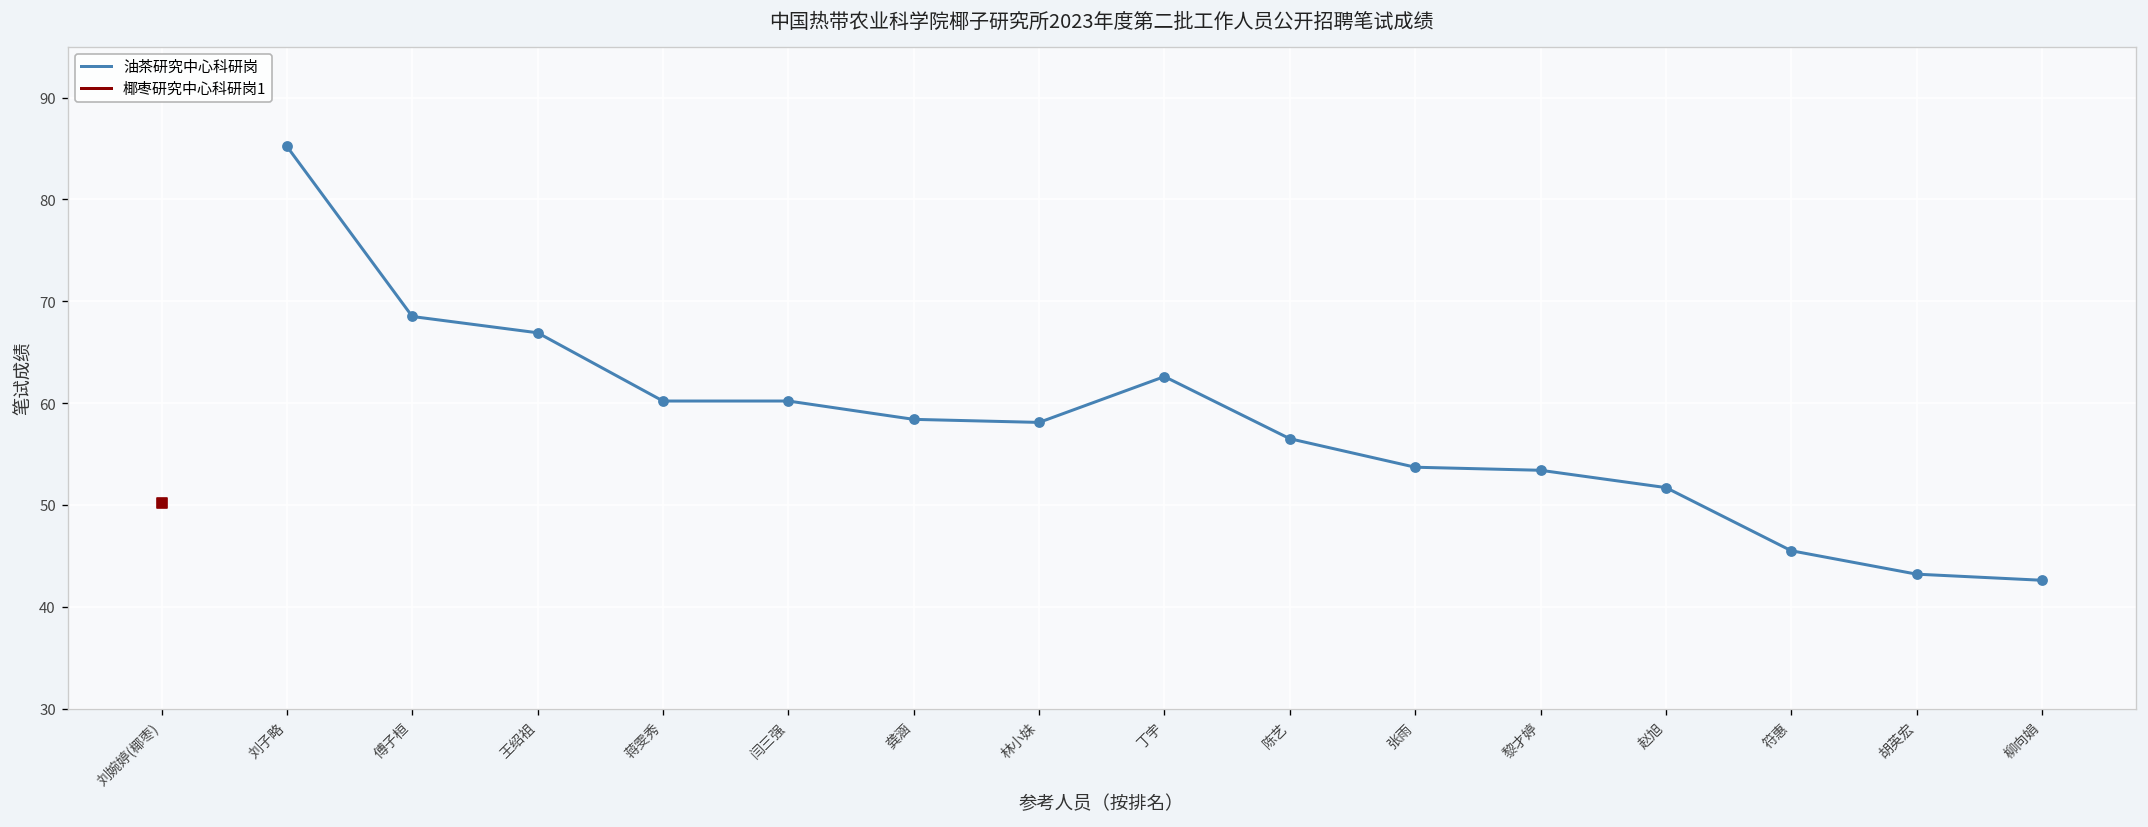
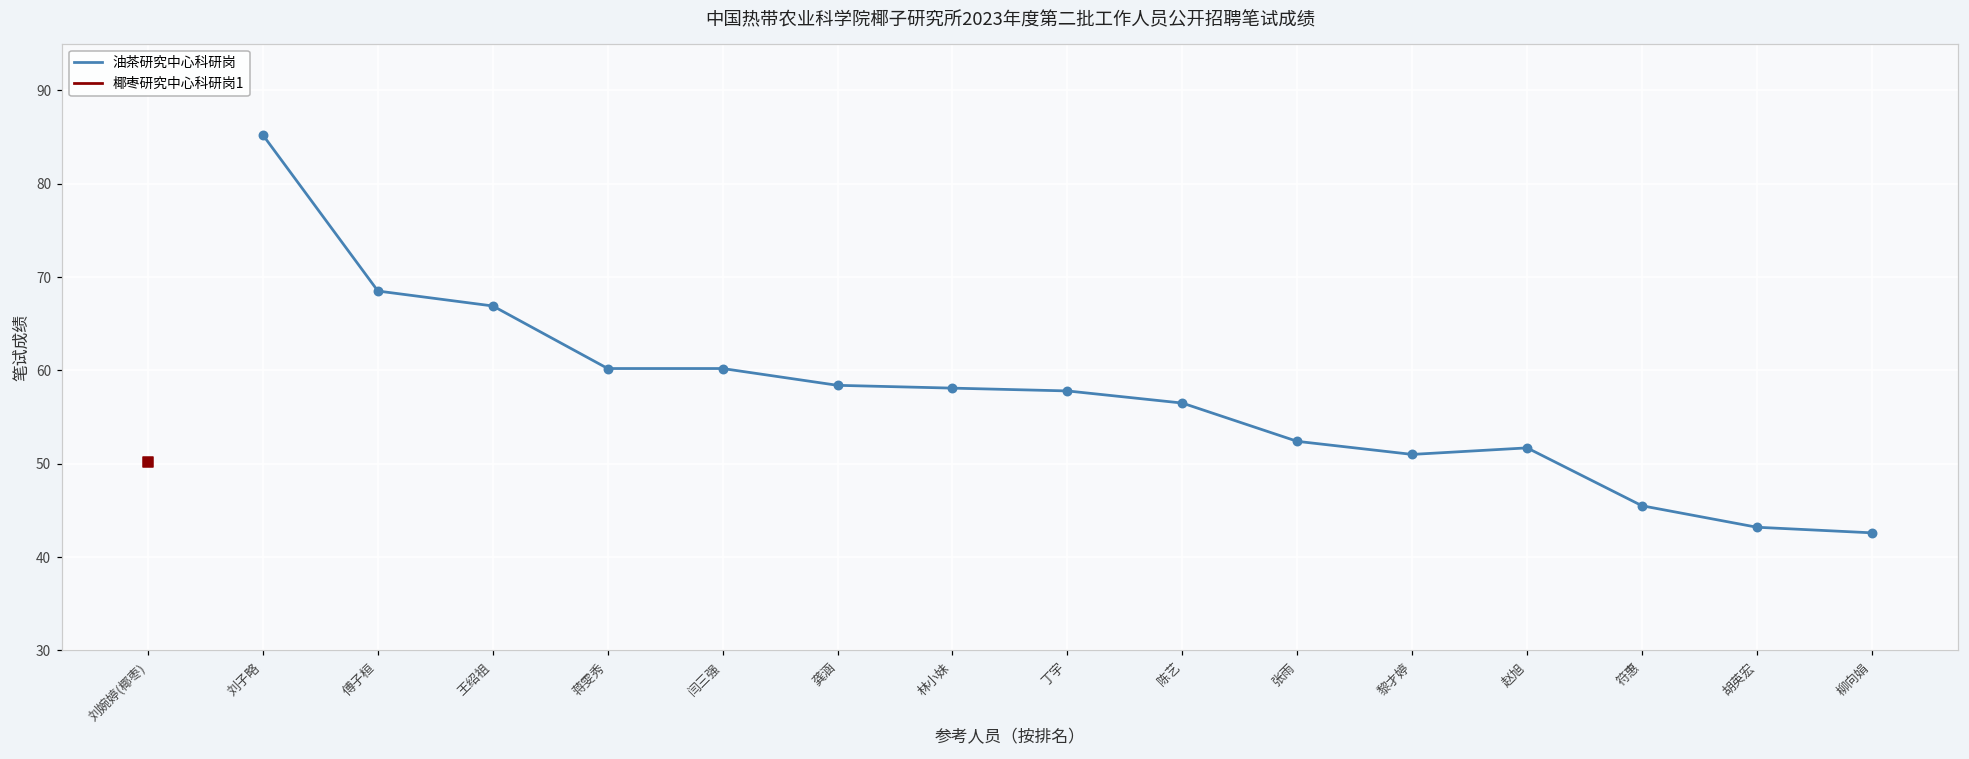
  {
    "油茶研究中心科研岗": {
      "刘子略": 85,
      "傅子桓": 69,
      "王绍祖": 67,
      "蒋雯秀": 60,
      "闫三强": 60,
      "龚涵": 58,
      "林小妹": 58,
-     "丁宇": 63,
+     "丁宇": 58,
      "陈艺": 57,
-     "张雨": 54,
-     "黎才婷": 53,
+     "张雨": 52,
+     "黎才婷": 51,
      "赵旭": 52,
      "符惠": 46,
      "胡英宏": 43,
      "柳向娟": 43
    },
    "椰枣研究中心科研岗1": {
      "刘婉婷(椰枣)": 50
    }
  }
